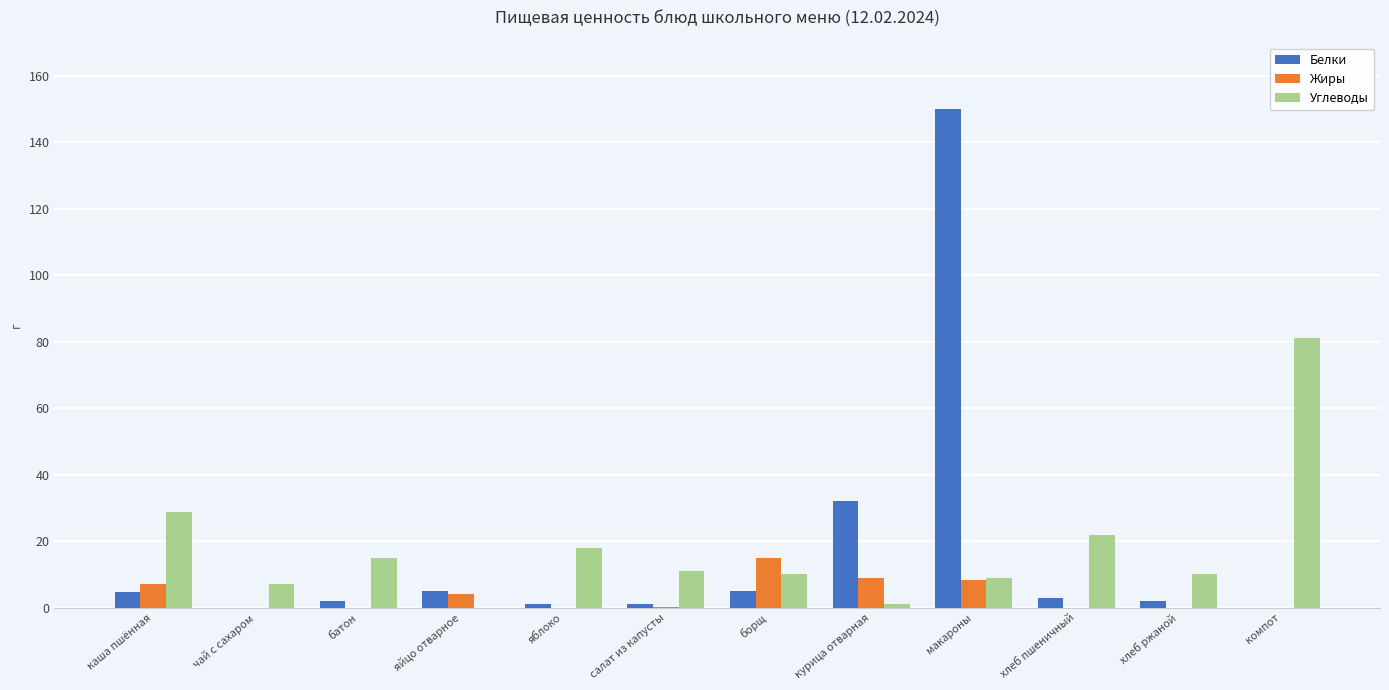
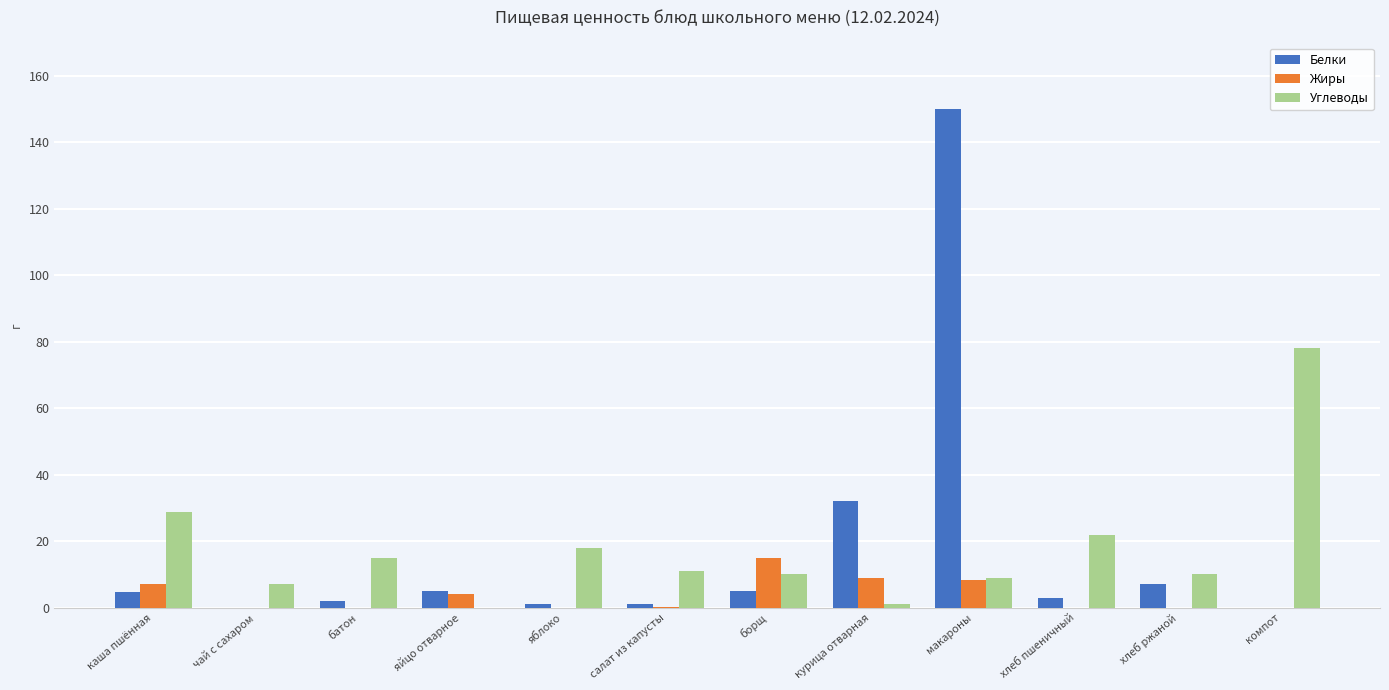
  {
    "Белки": {
      "каша пшённая": 5,
      "чай с сахаром": 0,
      "батон": 2,
      "яйцо отварное": 5,
      "яблоко": 1,
      "салат из капусты": 1,
      "борщ": 5,
      "курица отварная": 32,
      "макароны": 150,
      "хлеб пшеничный": 3,
-     "хлеб ржаной": 2,
+     "хлеб ржаной": 7,
      "компот": 0
    },
    "Жиры": {
      "каша пшённая": 7,
      "чай с сахаром": 0,
      "батон": 0,
      "яйцо отварное": 4,
      "яблоко": 0,
      "борщ": 15,
      "курица отварная": 9,
      "макароны": 8,
      "хлеб пшеничный": 0,
      "хлеб ржаной": 0,
      "компот": 0
    },
    "Углеводы": {
      "каша пшённая": 29,
      "чай с сахаром": 7,
      "батон": 15,
      "яйцо отварное": 0,
      "яблоко": 18,
      "салат из капусты": 11,
      "борщ": 10,
      "курица отварная": 1,
      "макароны": 9,
      "хлеб пшеничный": 22,
      "хлеб ржаной": 10,
-     "компот": 81
+     "компот": 78
    }
  }
